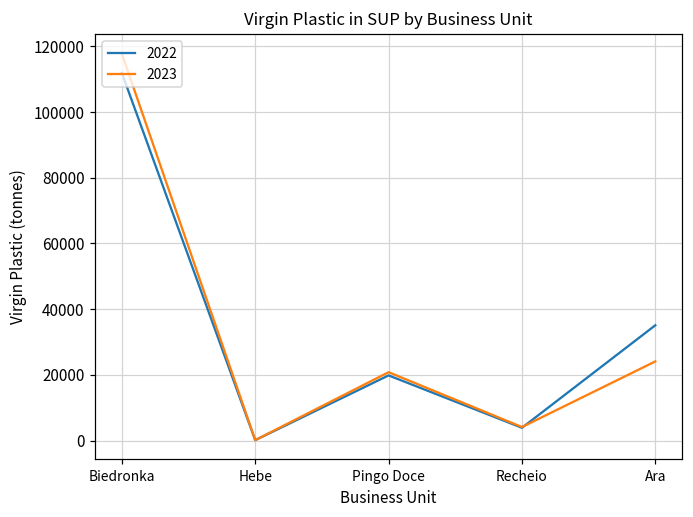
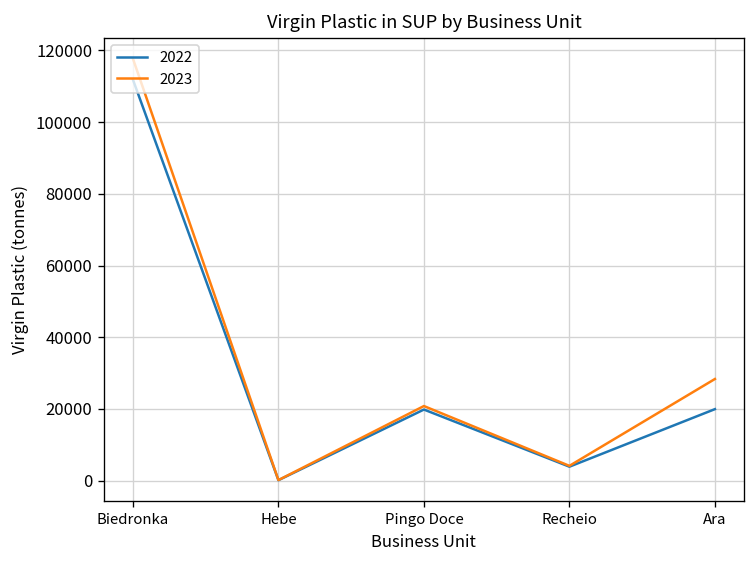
  {
    "2022": {
      "Pingo Doce": 20000,
-     "Ara": 35000
+     "Ara": 20000
    },
    "2023": {
      "Pingo Doce": 21000,
-     "Ara": 24000
+     "Ara": 28000
    }
  }
